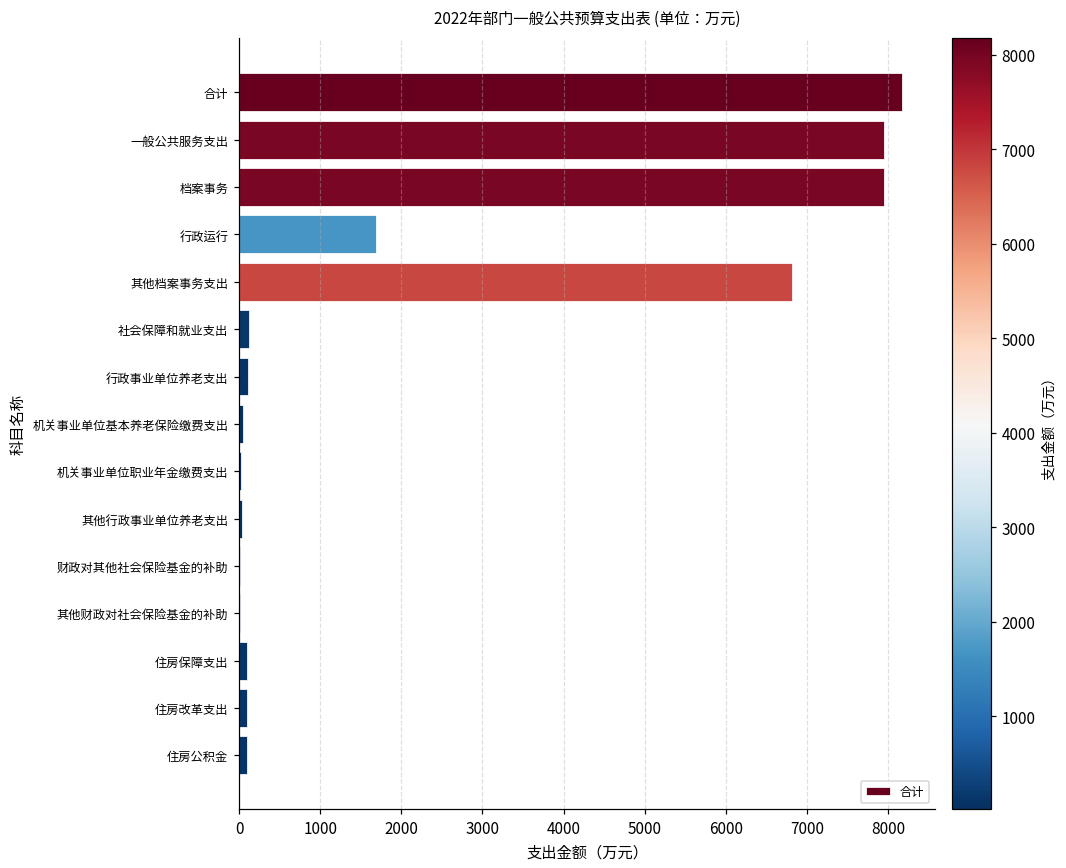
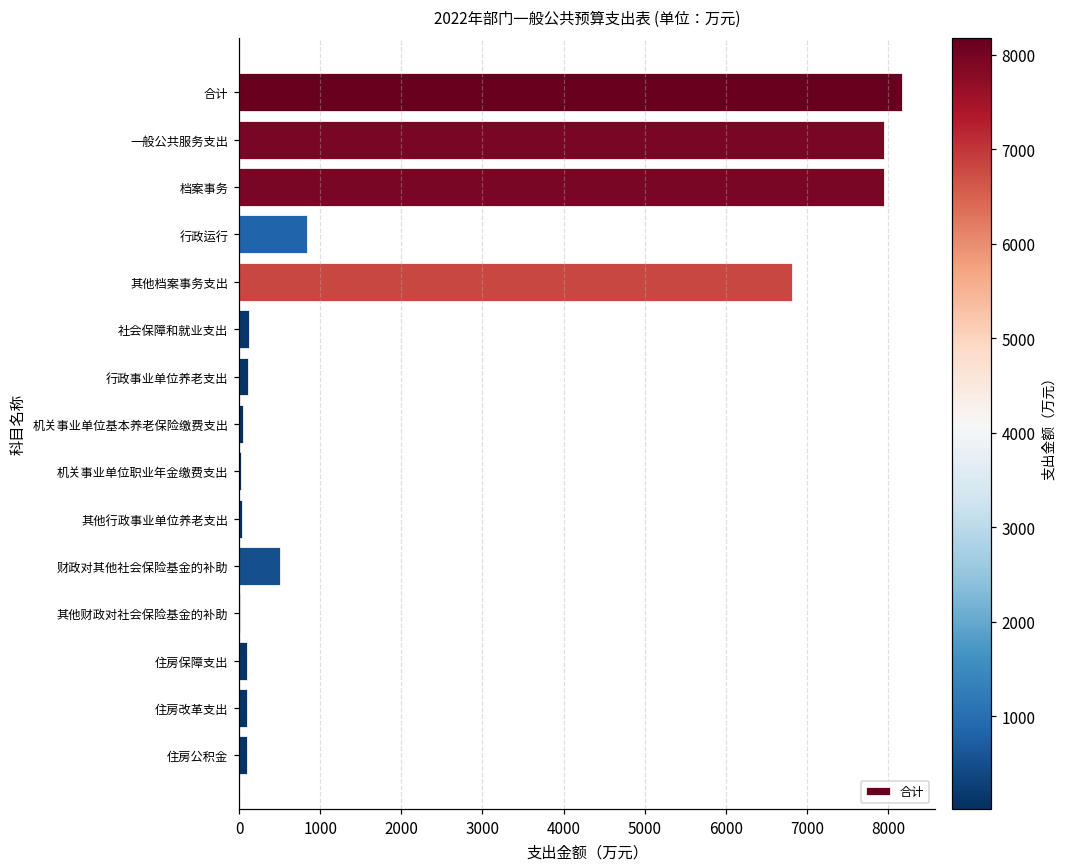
  {
    "合计": 8200,
    "一般公共服务支出": 8000,
    "档案事务": 8000,
-   "行政运行": 1700,
+   "行政运行": 800,
    "其他档案事务支出": 6800,
    "社会保障和就业支出": 100,
    "行政事业单位养老支出": 100,
    "机关事业单位基本养老保险缴费支出": 0,
    "其他行政事业单位养老支出": 0,
-   "财政对其他社会保险基金的补助": 0,
+   "财政对其他社会保险基金的补助": 500,
    "住房保障支出": 100,
    "住房改革支出": 100,
    "住房公积金": 100
  }
